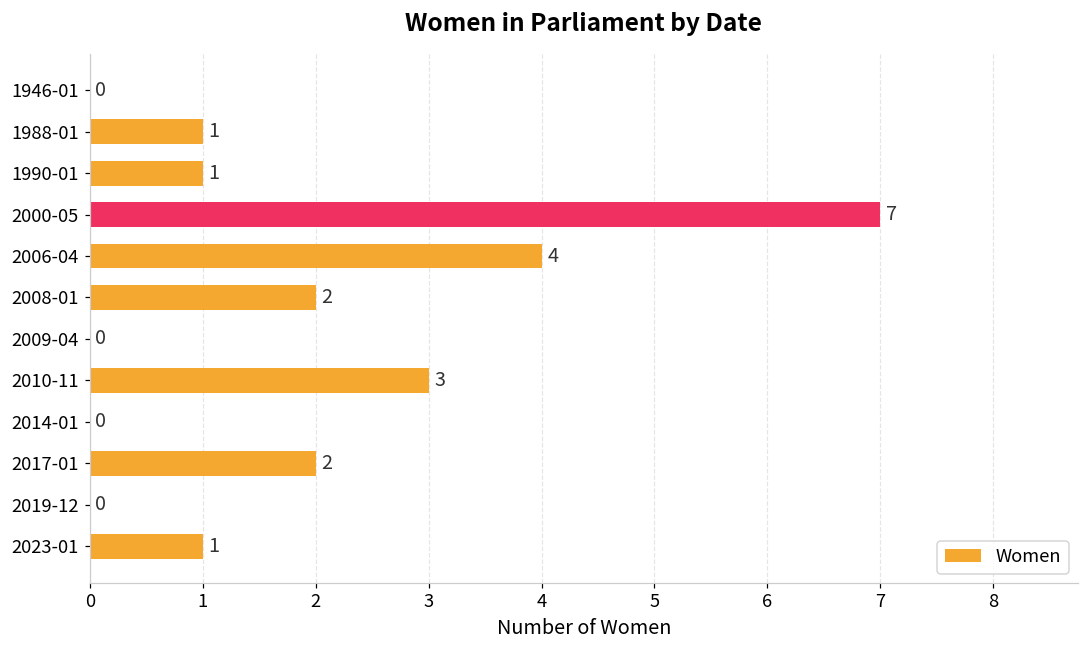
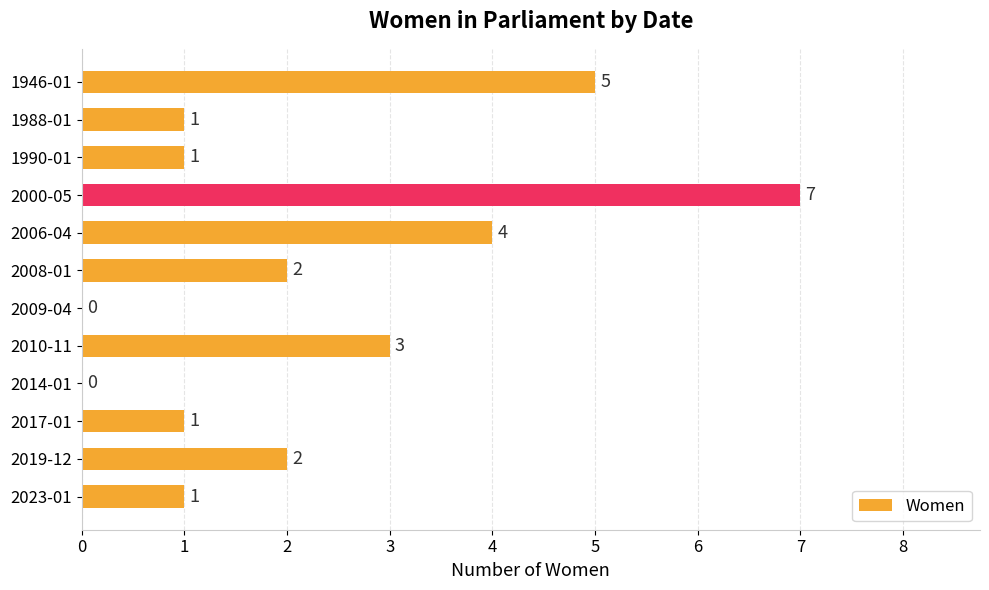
  {
-   "1946-01": 0,
+   "1946-01": 5,
    "1988-01": 1,
    "1990-01": 1,
    "2000-05": 7,
    "2006-04": 4,
    "2008-01": 2,
    "2009-04": 0,
    "2010-11": 3,
    "2014-01": 0,
-   "2017-01": 2,
-   "2019-12": 0,
+   "2017-01": 1,
+   "2019-12": 2,
    "2023-01": 1
  }
